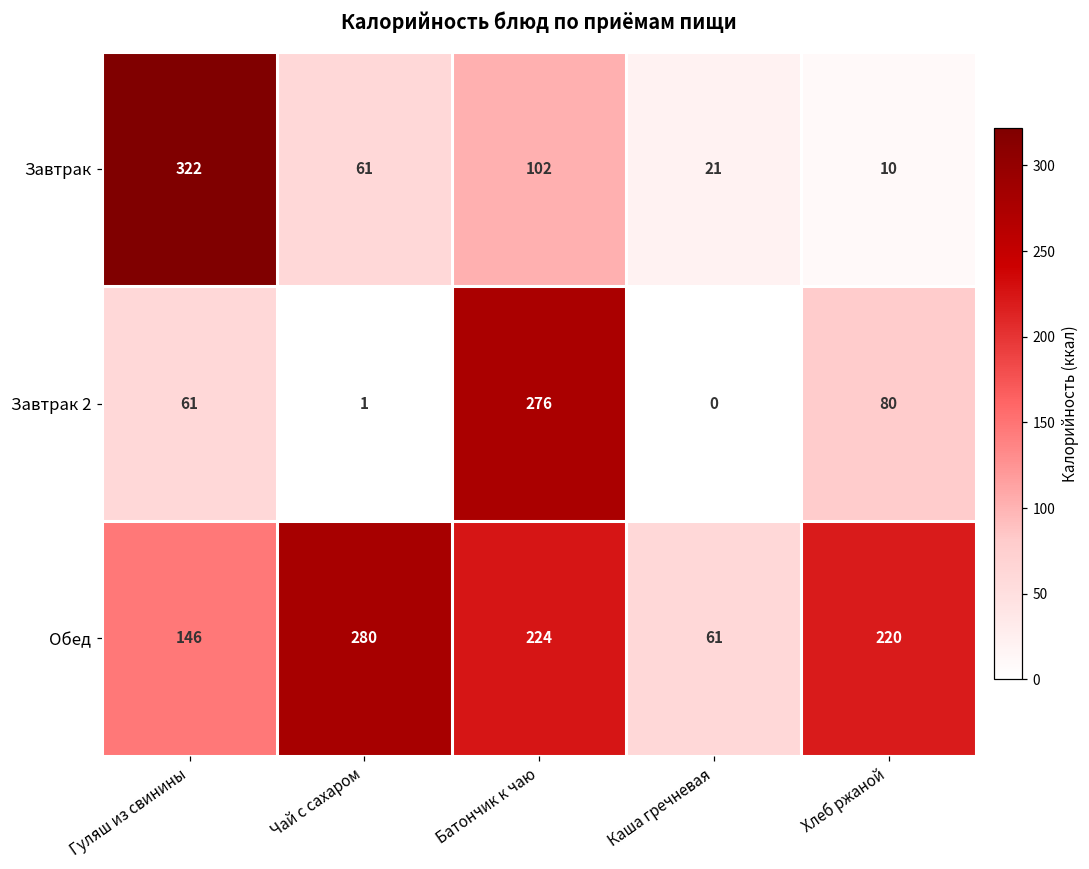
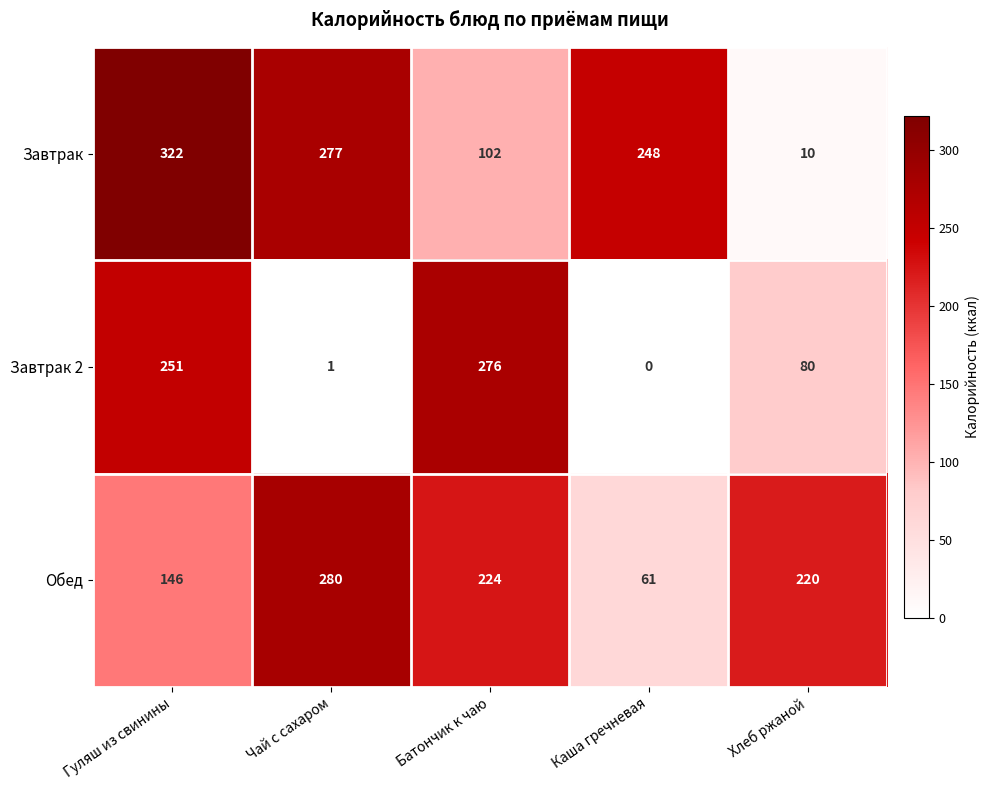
  {
    "Завтрак": {
      "Гуляш из свинины": 322,
-     "Чай с сахаром": 61,
+     "Чай с сахаром": 277,
      "Батончик к чаю": 102,
-     "Каша гречневая": 21,
+     "Каша гречневая": 248,
      "Хлеб ржаной": 10
    },
    "Завтрак 2": {
-     "Гуляш из свинины": 61,
+     "Гуляш из свинины": 251,
      "Чай с сахаром": 1,
      "Батончик к чаю": 276,
      "Каша гречневая": 0,
      "Хлеб ржаной": 80
    },
    "Обед": {
      "Гуляш из свинины": 146,
      "Чай с сахаром": 280,
      "Батончик к чаю": 224,
      "Каша гречневая": 61,
      "Хлеб ржаной": 220
    }
  }
